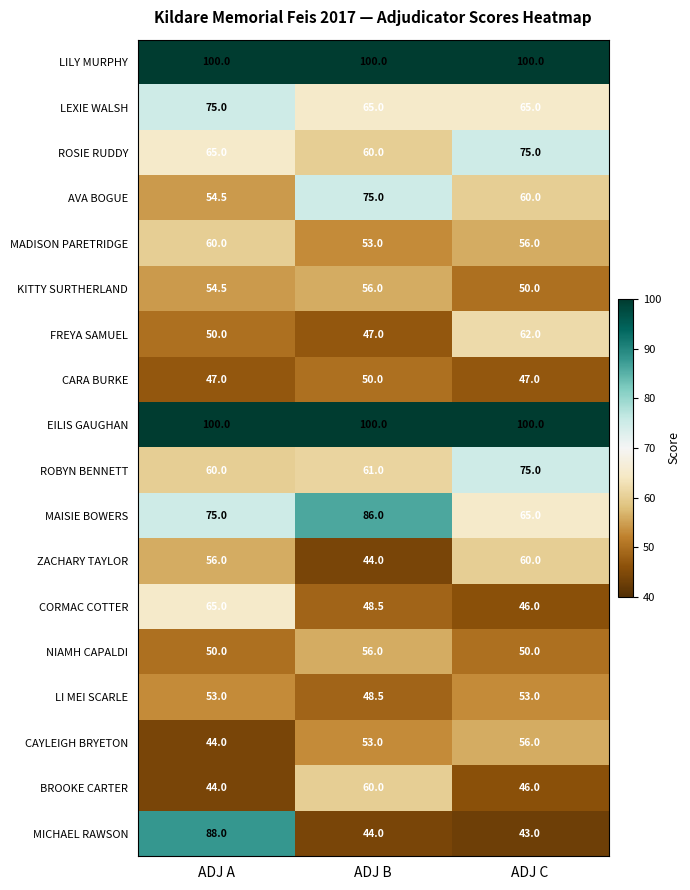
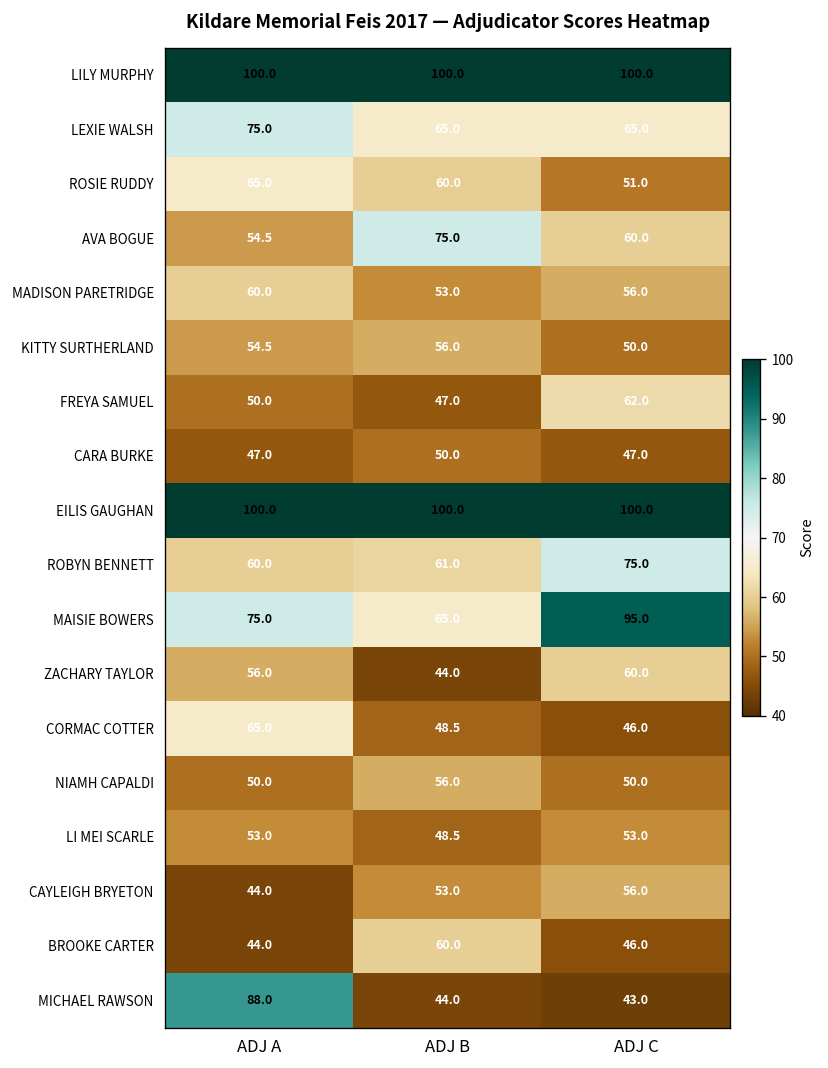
  {
    "LILY MURPHY": {
      "ADJ A": 100.0,
      "ADJ B": 100.0,
      "ADJ C": 100.0
    },
    "LEXIE WALSH": {
      "ADJ A": 75.0,
      "ADJ B": 65.0,
      "ADJ C": 65.0
    },
    "ROSIE RUDDY": {
      "ADJ A": 65.0,
      "ADJ B": 60.0,
-     "ADJ C": 75.0
+     "ADJ C": 51.0
    },
    "AVA BOGUE": {
      "ADJ A": 54.5,
      "ADJ B": 75.0,
      "ADJ C": 60.0
    },
    "MADISON PARETRIDGE": {
      "ADJ A": 60.0,
      "ADJ B": 53.0,
      "ADJ C": 56.0
    },
    "KITTY SURTHERLAND": {
      "ADJ A": 54.5,
      "ADJ B": 56.0,
      "ADJ C": 50.0
    },
    "FREYA SAMUEL": {
      "ADJ A": 50.0,
      "ADJ B": 47.0,
      "ADJ C": 62.0
    },
    "CARA BURKE": {
      "ADJ A": 47.0,
      "ADJ B": 50.0,
      "ADJ C": 47.0
    },
    "EILIS GAUGHAN": {
      "ADJ A": 100.0,
      "ADJ B": 100.0,
      "ADJ C": 100.0
    },
    "ROBYN BENNETT": {
      "ADJ A": 60.0,
      "ADJ B": 61.0,
      "ADJ C": 75.0
    },
    "MAISIE BOWERS": {
      "ADJ A": 75.0,
-     "ADJ B": 86.0,
-     "ADJ C": 65.0
+     "ADJ B": 65.0,
+     "ADJ C": 95.0
    },
    "ZACHARY TAYLOR": {
      "ADJ A": 56.0,
      "ADJ B": 44.0,
      "ADJ C": 60.0
    },
    "CORMAC COTTER": {
      "ADJ A": 65.0,
      "ADJ B": 48.5,
      "ADJ C": 46.0
    },
    "NIAMH CAPALDI": {
      "ADJ A": 50.0,
      "ADJ B": 56.0,
      "ADJ C": 50.0
    },
    "LI MEI SCARLE": {
      "ADJ A": 53.0,
      "ADJ B": 48.5,
      "ADJ C": 53.0
    },
    "CAYLEIGH BRYETON": {
      "ADJ A": 44.0,
      "ADJ B": 53.0,
      "ADJ C": 56.0
    },
    "BROOKE CARTER": {
      "ADJ A": 44.0,
      "ADJ B": 60.0,
      "ADJ C": 46.0
    },
    "MICHAEL RAWSON": {
      "ADJ A": 88.0,
      "ADJ B": 44.0,
      "ADJ C": 43.0
    }
  }
